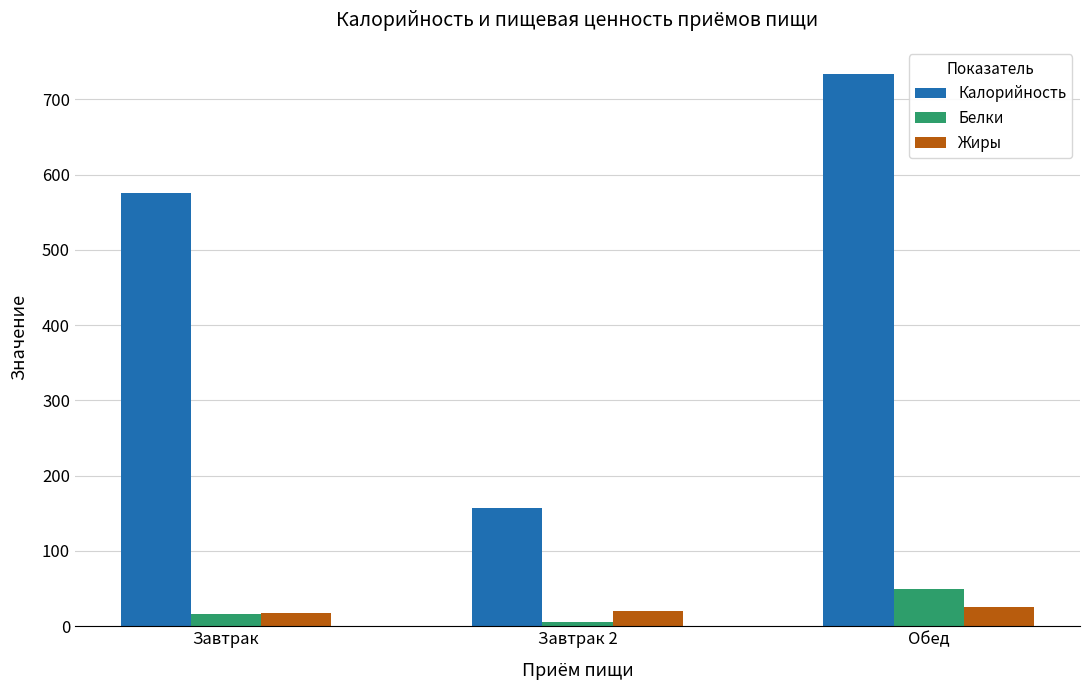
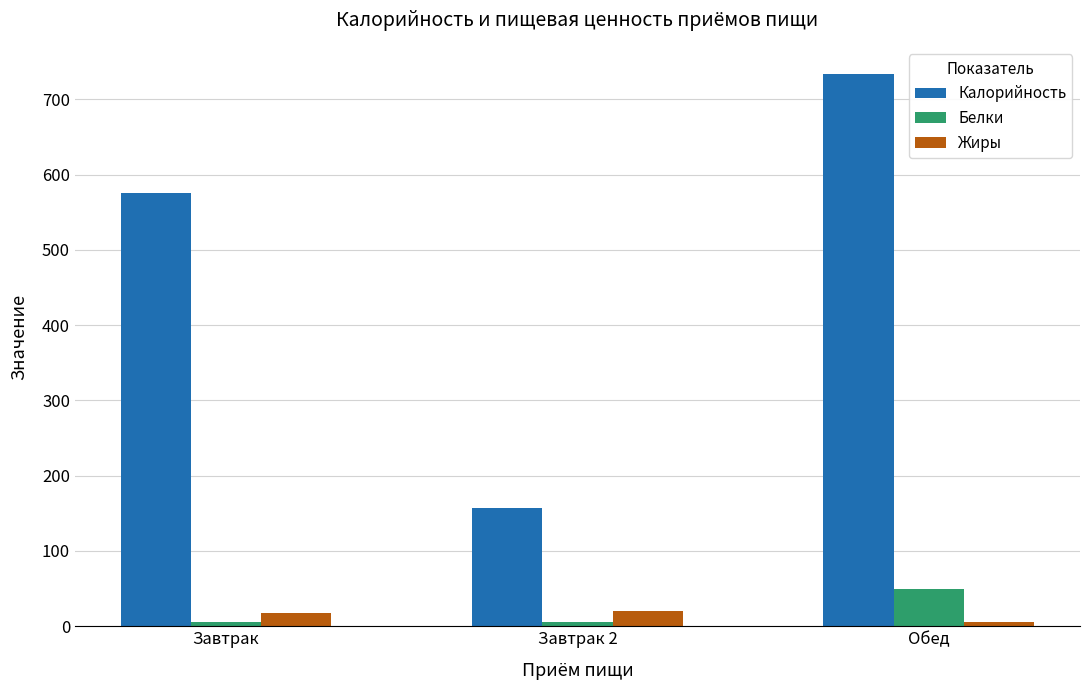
  {
    "Калорийность": {
      "Завтрак": 580,
      "Завтрак 2": 160,
      "Обед": 730
    },
    "Белки": {
-     "Завтрак": 20,
+     "Завтрак": 10,
      "Завтрак 2": 10,
      "Обед": 50
    },
    "Жиры": {
      "Завтрак": 20,
      "Завтрак 2": 20,
-     "Обед": 30
+     "Обед": 10
    }
  }
